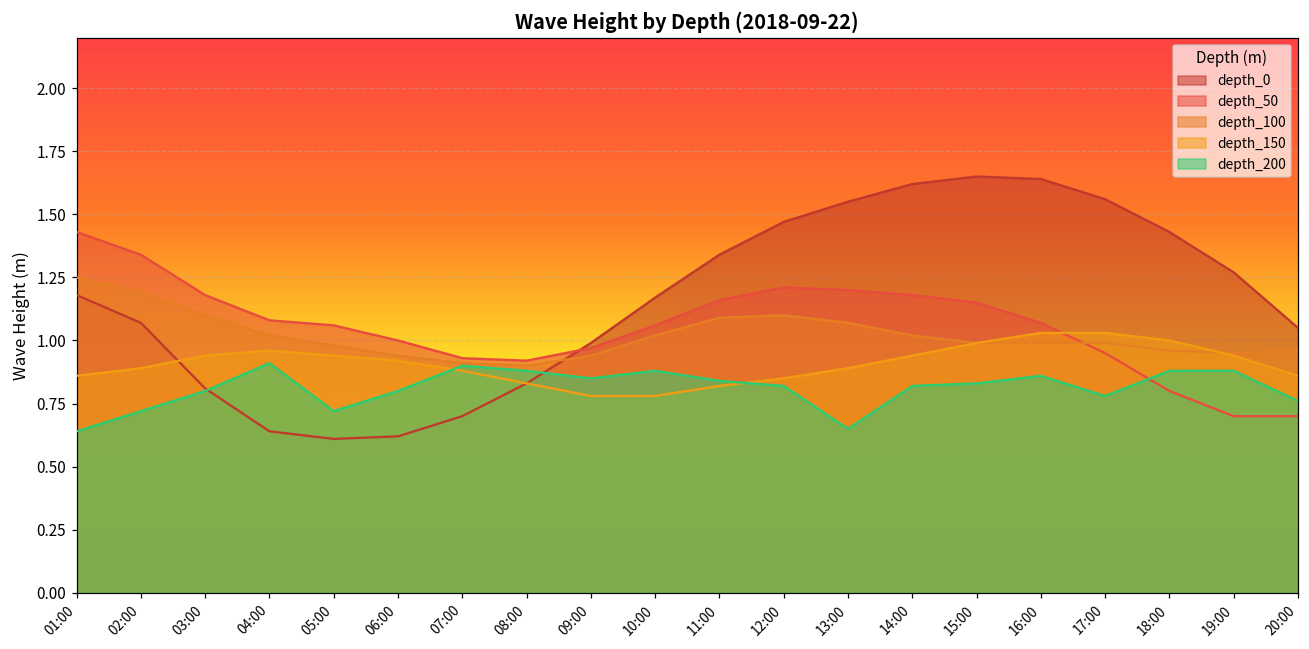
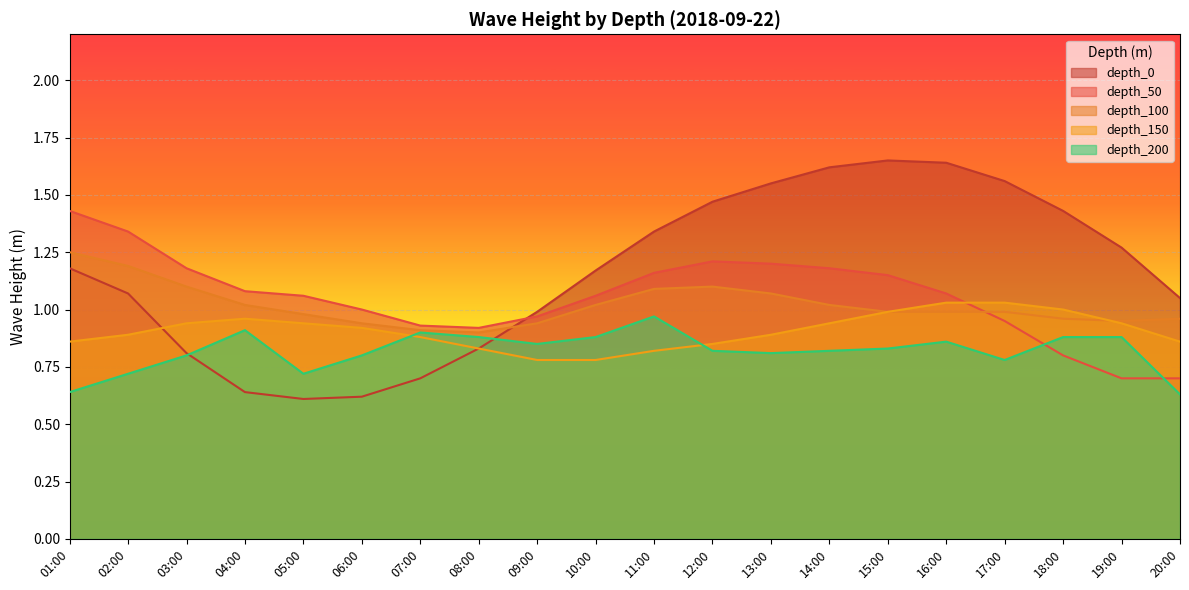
  {
    "depth_200": {
      "01:00": 0.64,
      "02:00": 0.72,
      "04:00": 0.91,
      "05:00": 0.72,
      "06:00": 0.80,
      "08:00": 0.88,
      "09:00": 0.85,
      "10:00": 0.88,
-     "11:00": 0.84,
+     "11:00": 0.97,
      "12:00": 0.82,
-     "13:00": 0.65,
+     "13:00": 0.81,
      "14:00": 0.82,
      "15:00": 0.83,
      "16:00": 0.86,
      "17:00": 0.78,
      "18:00": 0.88,
      "19:00": 0.88,
-     "20:00": 0.76
+     "20:00": 0.63
    }
  }
